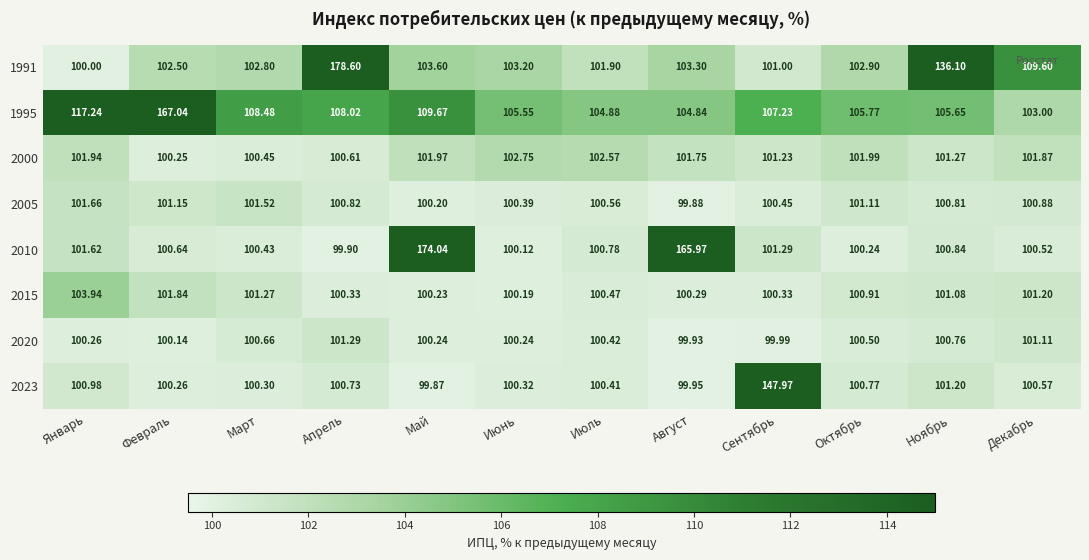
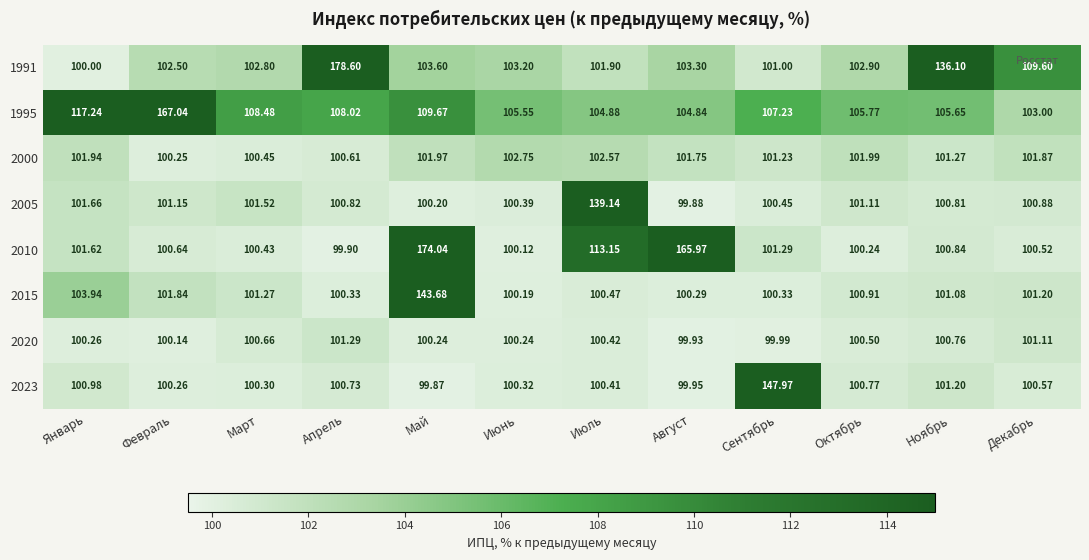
  {
    "1991": {
      "Январь": 100.00,
      "Февраль": 102.50,
      "Март": 102.80,
      "Апрель": 178.60,
      "Май": 103.60,
      "Июнь": 103.20,
      "Июль": 101.90,
      "Август": 103.30,
      "Сентябрь": 101.00,
      "Октябрь": 102.90,
      "Ноябрь": 136.10
    },
    "1995": {
      "Январь": 117.24,
      "Февраль": 167.04,
      "Март": 108.48,
      "Апрель": 108.02,
      "Май": 109.67,
      "Июнь": 105.55,
      "Июль": 104.88,
      "Август": 104.84,
      "Сентябрь": 107.23,
      "Октябрь": 105.77,
      "Ноябрь": 105.65,
      "Декабрь": 103.00
    },
    "2000": {
      "Январь": 101.94,
      "Февраль": 100.25,
      "Март": 100.45,
      "Апрель": 100.61,
      "Май": 101.97,
      "Июнь": 102.75,
      "Июль": 102.57,
      "Август": 101.75,
      "Сентябрь": 101.23,
      "Октябрь": 101.99,
      "Ноябрь": 101.27,
      "Декабрь": 101.87
    },
    "2005": {
      "Январь": 101.66,
      "Февраль": 101.15,
      "Март": 101.52,
      "Апрель": 100.82,
      "Май": 100.20,
      "Июнь": 100.39,
-     "Июль": 100.56,
+     "Июль": 139.14,
      "Август": 99.88,
      "Сентябрь": 100.45,
      "Октябрь": 101.11,
      "Ноябрь": 100.81,
      "Декабрь": 100.88
    },
    "2010": {
      "Январь": 101.62,
      "Февраль": 100.64,
      "Март": 100.43,
      "Апрель": 99.90,
      "Май": 174.04,
      "Июнь": 100.12,
-     "Июль": 100.78,
+     "Июль": 113.15,
      "Август": 165.97,
      "Сентябрь": 101.29,
      "Октябрь": 100.24,
      "Ноябрь": 100.84,
      "Декабрь": 100.52
    },
    "2015": {
      "Январь": 103.94,
      "Февраль": 101.84,
      "Март": 101.27,
      "Апрель": 100.33,
-     "Май": 100.23,
+     "Май": 143.68,
      "Июнь": 100.19,
      "Июль": 100.47,
      "Август": 100.29,
      "Сентябрь": 100.33,
      "Октябрь": 100.91,
      "Ноябрь": 101.08,
      "Декабрь": 101.20
    },
    "2020": {
      "Январь": 100.26,
      "Февраль": 100.14,
      "Март": 100.66,
      "Апрель": 101.29,
      "Май": 100.24,
      "Июнь": 100.24,
      "Июль": 100.42,
      "Август": 99.93,
      "Сентябрь": 99.99,
      "Октябрь": 100.50,
      "Ноябрь": 100.76,
      "Декабрь": 101.11
    },
    "2023": {
      "Январь": 100.98,
      "Февраль": 100.26,
      "Март": 100.30,
      "Апрель": 100.73,
      "Май": 99.87,
      "Июнь": 100.32,
      "Июль": 100.41,
      "Август": 99.95,
      "Сентябрь": 147.97,
      "Октябрь": 100.77,
      "Ноябрь": 101.20,
      "Декабрь": 100.57
    }
  }
